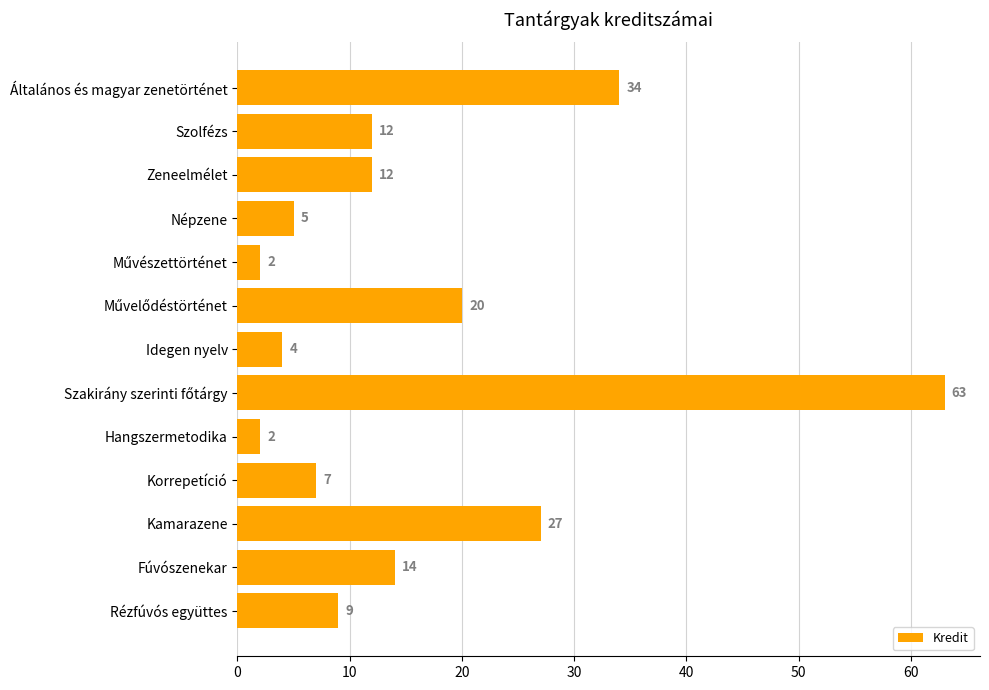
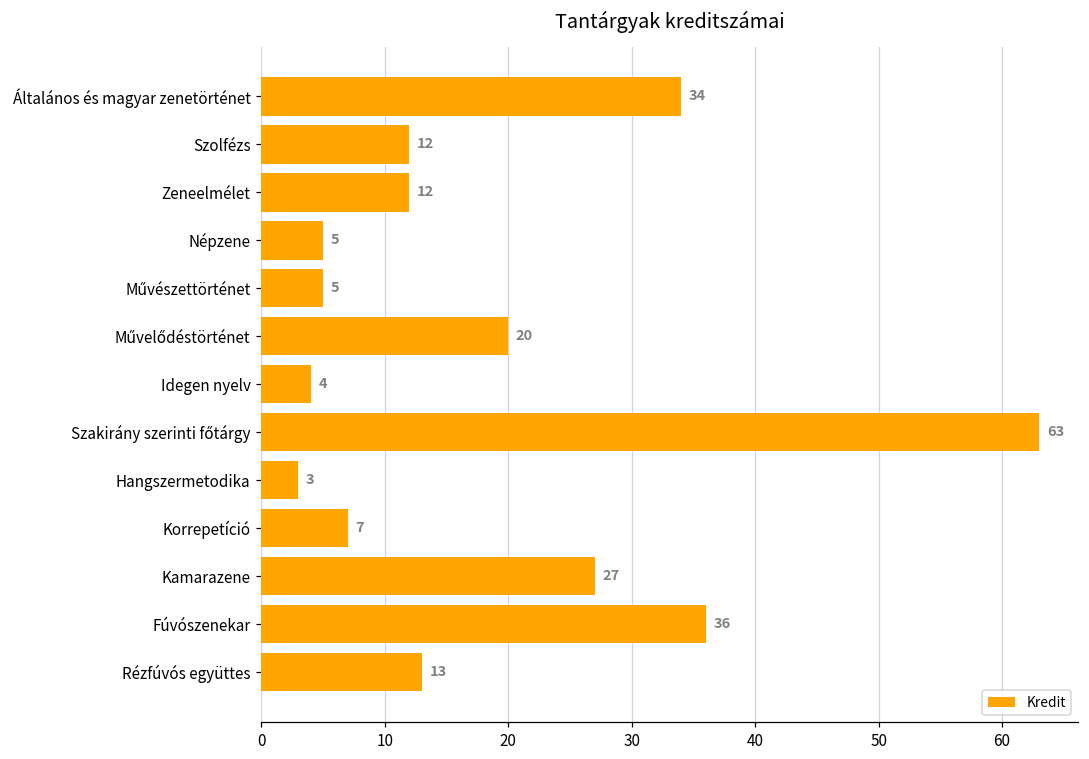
  {
    "Általános és magyar zenetörténet": 34,
    "Szolfézs": 12,
    "Zeneelmélet": 12,
    "Népzene": 5,
-   "Művészettörténet": 2,
+   "Művészettörténet": 5,
    "Művelődéstörténet": 20,
    "Idegen nyelv": 4,
    "Szakirány szerinti főtárgy": 63,
-   "Hangszermetodika": 2,
+   "Hangszermetodika": 3,
    "Korrepetíció": 7,
    "Kamarazene": 27,
-   "Fúvószenekar": 14,
-   "Rézfúvós együttes": 9
+   "Fúvószenekar": 36,
+   "Rézfúvós együttes": 13
  }
